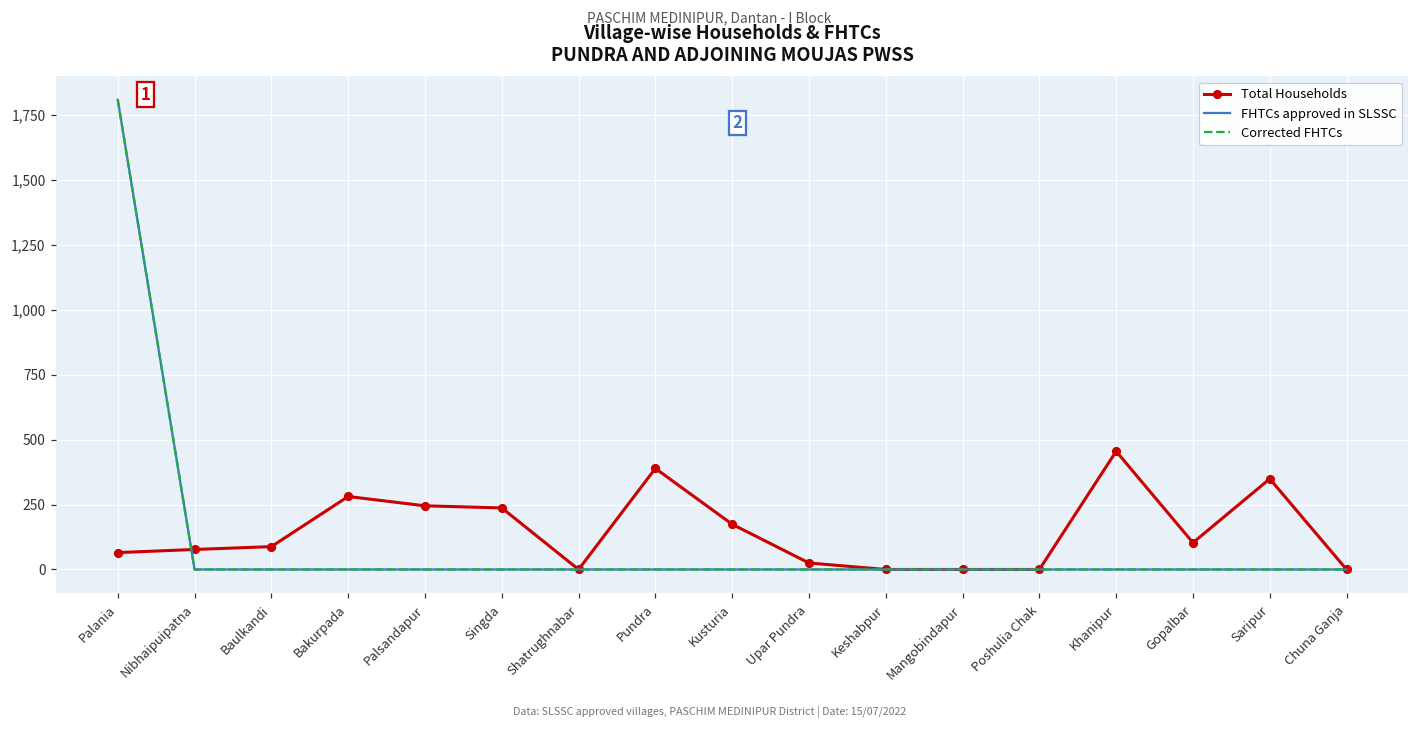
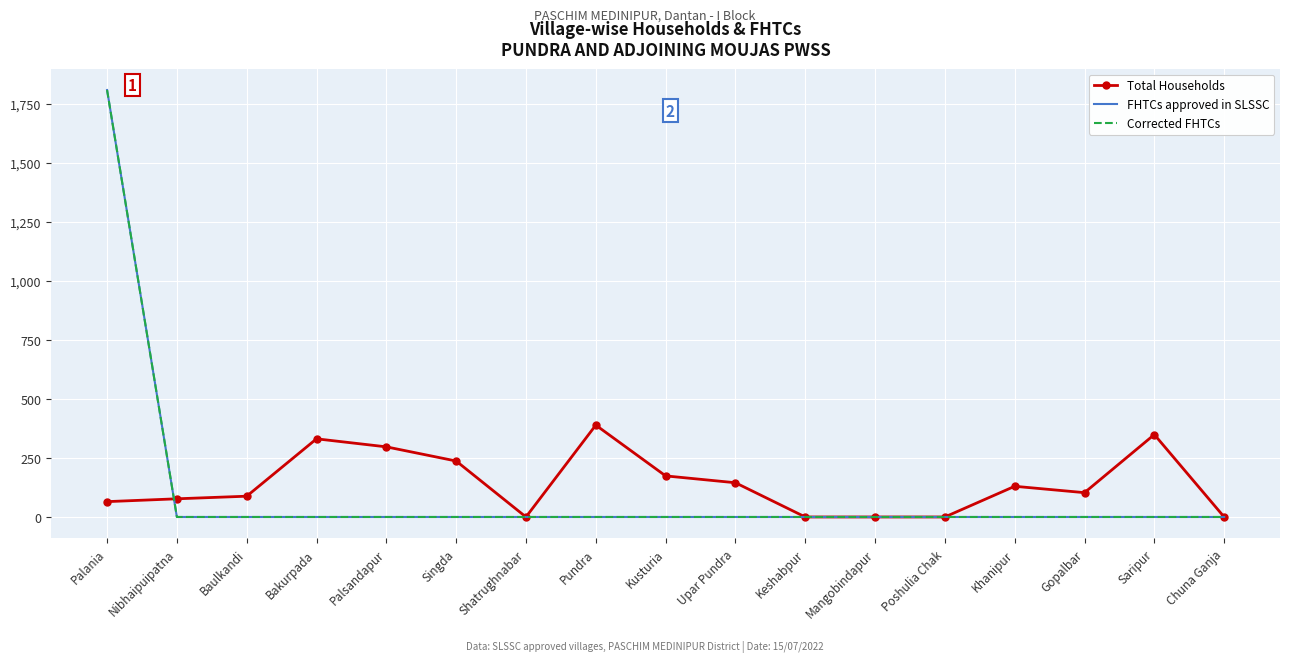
  {
    "Total Households": {
      "Palania": 70,
      "Nibhaipuipatna": 80,
      "Baulkandi": 90,
-     "Bakurpada": 280,
-     "Palsandapur": 250,
+     "Bakurpada": 330,
+     "Palsandapur": 300,
      "Singda": 240,
      "Pundra": 390,
      "Kusturia": 170,
-     "Upar Pundra": 30,
-     "Khanipur": 460,
+     "Upar Pundra": 150,
+     "Khanipur": 130,
      "Gopalbar": 100,
      "Saripur": 350
    },
    "Corrected FHTCs": {
      "Nibhaipuipatna": 0,
      "Baulkandi": 0,
      "Bakurpada": 0,
      "Palsandapur": 0,
      "Singda": 0,
      "Pundra": 0,
      "Kusturia": 0,
      "Upar Pundra": 0,
      "Khanipur": 0,
      "Gopalbar": 0,
      "Saripur": 0
    }
  }
